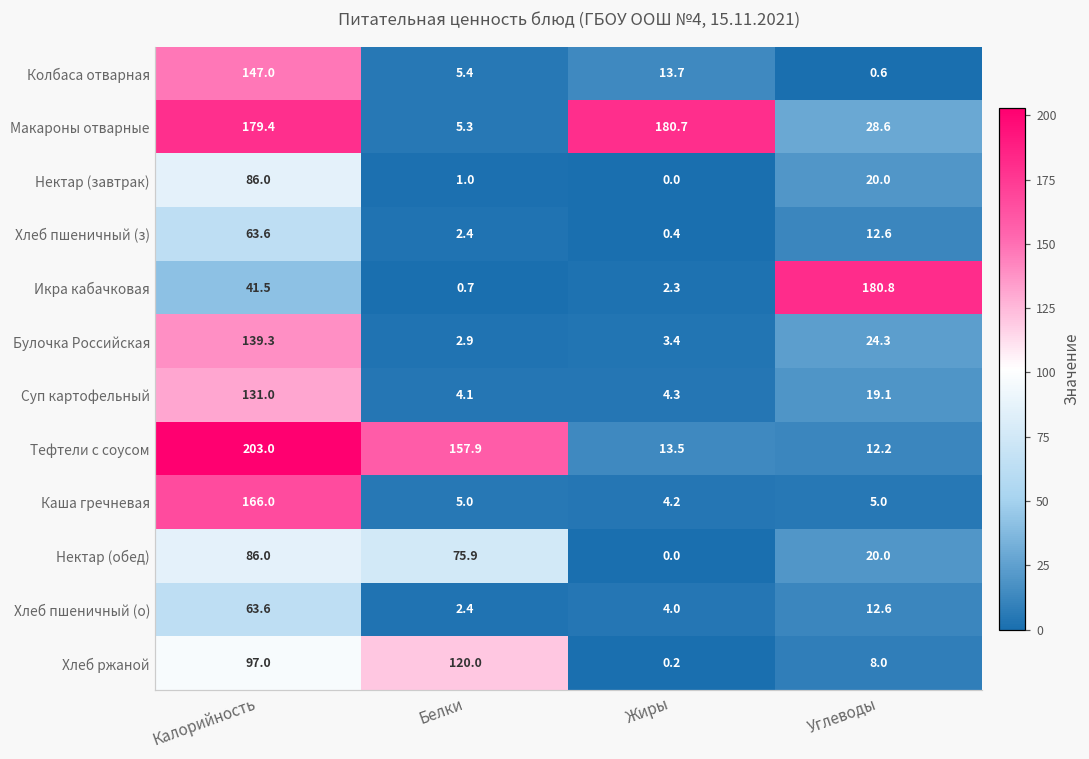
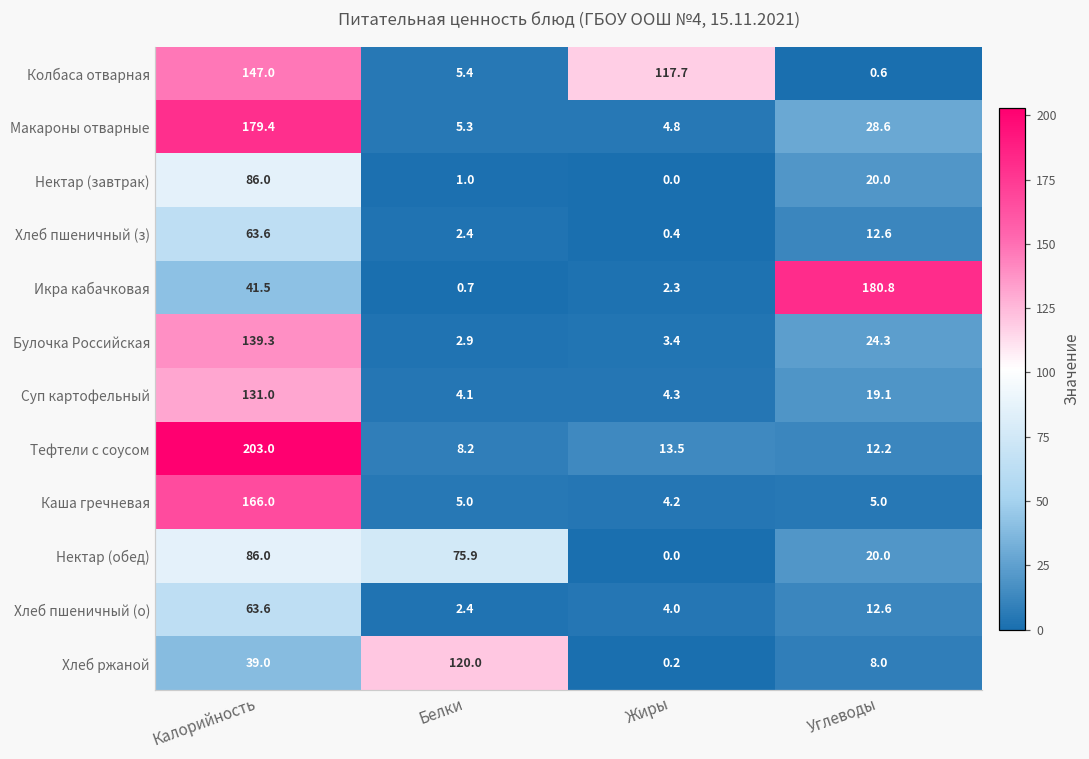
  {
    "Колбаса отварная": {
      "Калорийность": 147.0,
      "Белки": 5.4,
-     "Жиры": 13.7,
+     "Жиры": 117.7,
      "Углеводы": 0.6
    },
    "Макароны отварные": {
      "Калорийность": 179.4,
      "Белки": 5.3,
-     "Жиры": 180.7,
+     "Жиры": 4.8,
      "Углеводы": 28.6
    },
    "Нектар (завтрак)": {
      "Калорийность": 86.0,
      "Белки": 1.0,
      "Жиры": 0.0,
      "Углеводы": 20.0
    },
    "Хлеб пшеничный (з)": {
      "Калорийность": 63.6,
      "Белки": 2.4,
      "Жиры": 0.4,
      "Углеводы": 12.6
    },
    "Икра кабачковая": {
      "Калорийность": 41.5,
      "Белки": 0.7,
      "Жиры": 2.3,
      "Углеводы": 180.8
    },
    "Булочка Российская": {
      "Калорийность": 139.3,
      "Белки": 2.9,
      "Жиры": 3.4,
      "Углеводы": 24.3
    },
    "Суп картофельный": {
      "Калорийность": 131.0,
      "Белки": 4.1,
      "Жиры": 4.3,
      "Углеводы": 19.1
    },
    "Тефтели с соусом": {
      "Калорийность": 203.0,
-     "Белки": 157.9,
+     "Белки": 8.2,
      "Жиры": 13.5,
      "Углеводы": 12.2
    },
    "Каша гречневая": {
      "Калорийность": 166.0,
      "Белки": 5.0,
      "Жиры": 4.2,
      "Углеводы": 5.0
    },
    "Нектар (обед)": {
      "Калорийность": 86.0,
      "Белки": 75.9,
      "Жиры": 0.0,
      "Углеводы": 20.0
    },
    "Хлеб пшеничный (о)": {
      "Калорийность": 63.6,
      "Белки": 2.4,
      "Жиры": 4.0,
      "Углеводы": 12.6
    },
    "Хлеб ржаной": {
-     "Калорийность": 97.0,
+     "Калорийность": 39.0,
      "Белки": 120.0,
      "Жиры": 0.2,
      "Углеводы": 8.0
    }
  }
